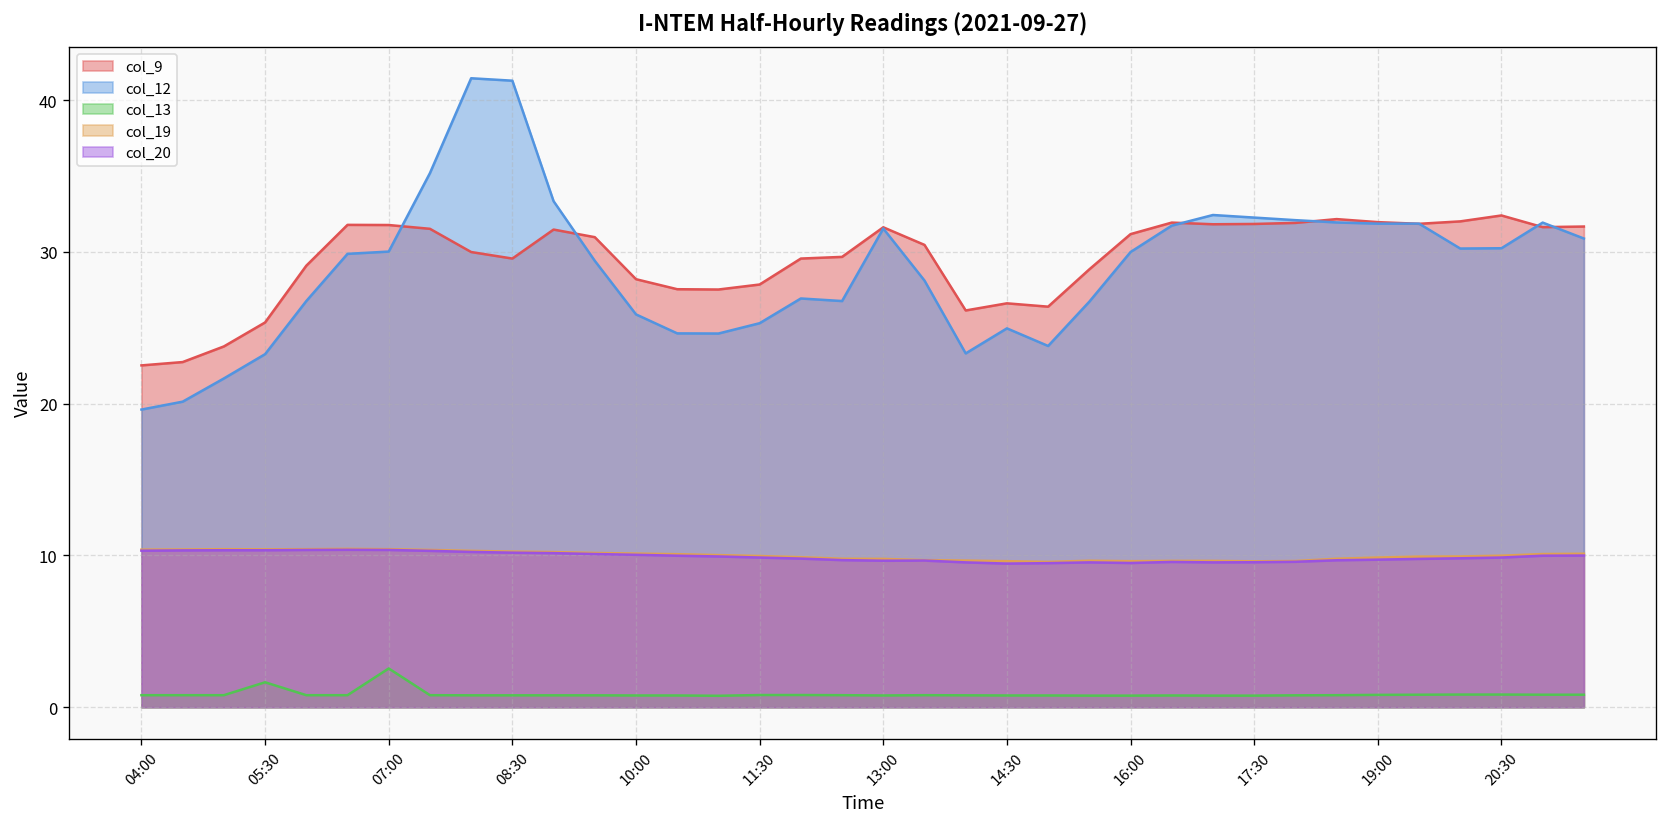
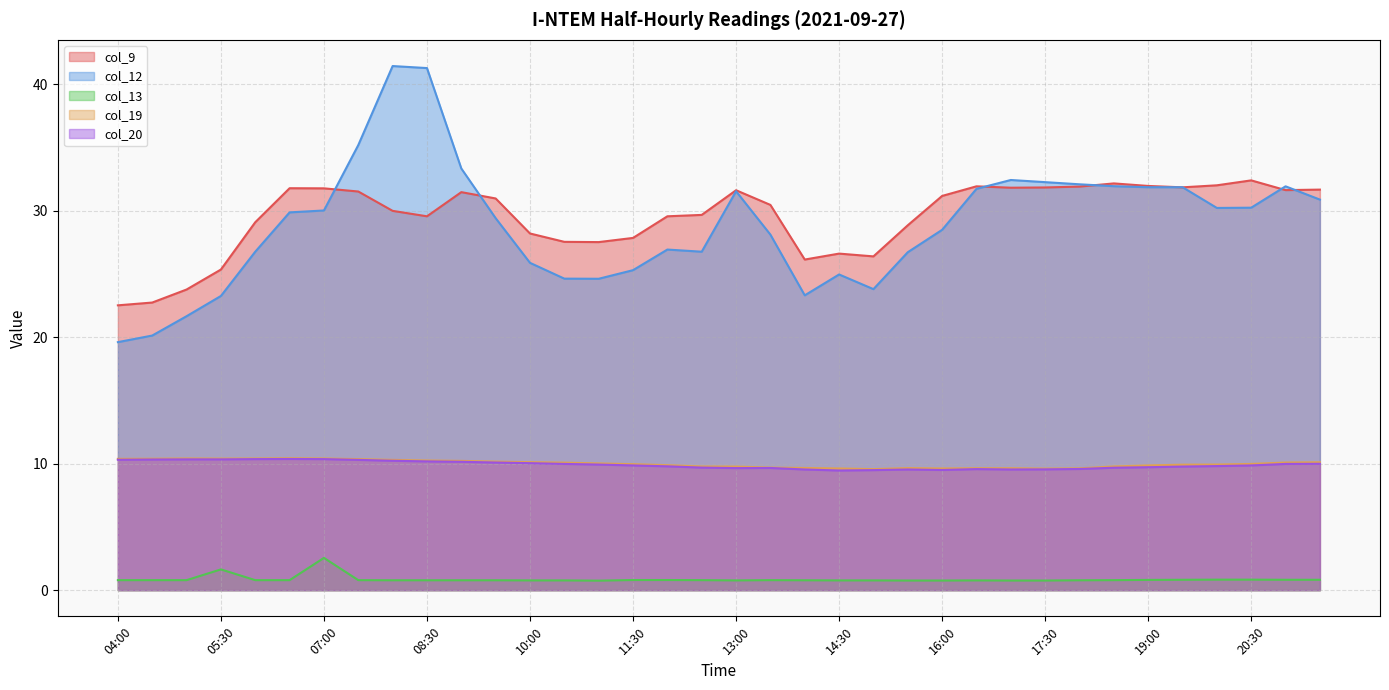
  {
    "col_12": {
      "04:00": 19.6,
      "05:30": 23.3,
      "07:00": 30.0,
      "08:30": 41.3,
      "10:00": 25.9,
      "11:30": 25.3,
      "14:30": 25.0,
-     "16:00": 30.0,
+     "16:00": 28.5,
      "17:30": 32.3,
      "20:30": 30.2
    },
    "col_13": {
      "04:00": 0.8,
      "05:30": 1.6,
      "07:00": 2.6,
      "08:30": 0.8,
      "10:00": 0.8,
      "11:30": 0.8,
      "13:00": 0.8,
      "14:30": 0.8,
      "16:00": 0.8,
      "17:30": 0.8,
      "19:00": 0.8,
      "20:30": 0.8
    }
  }
